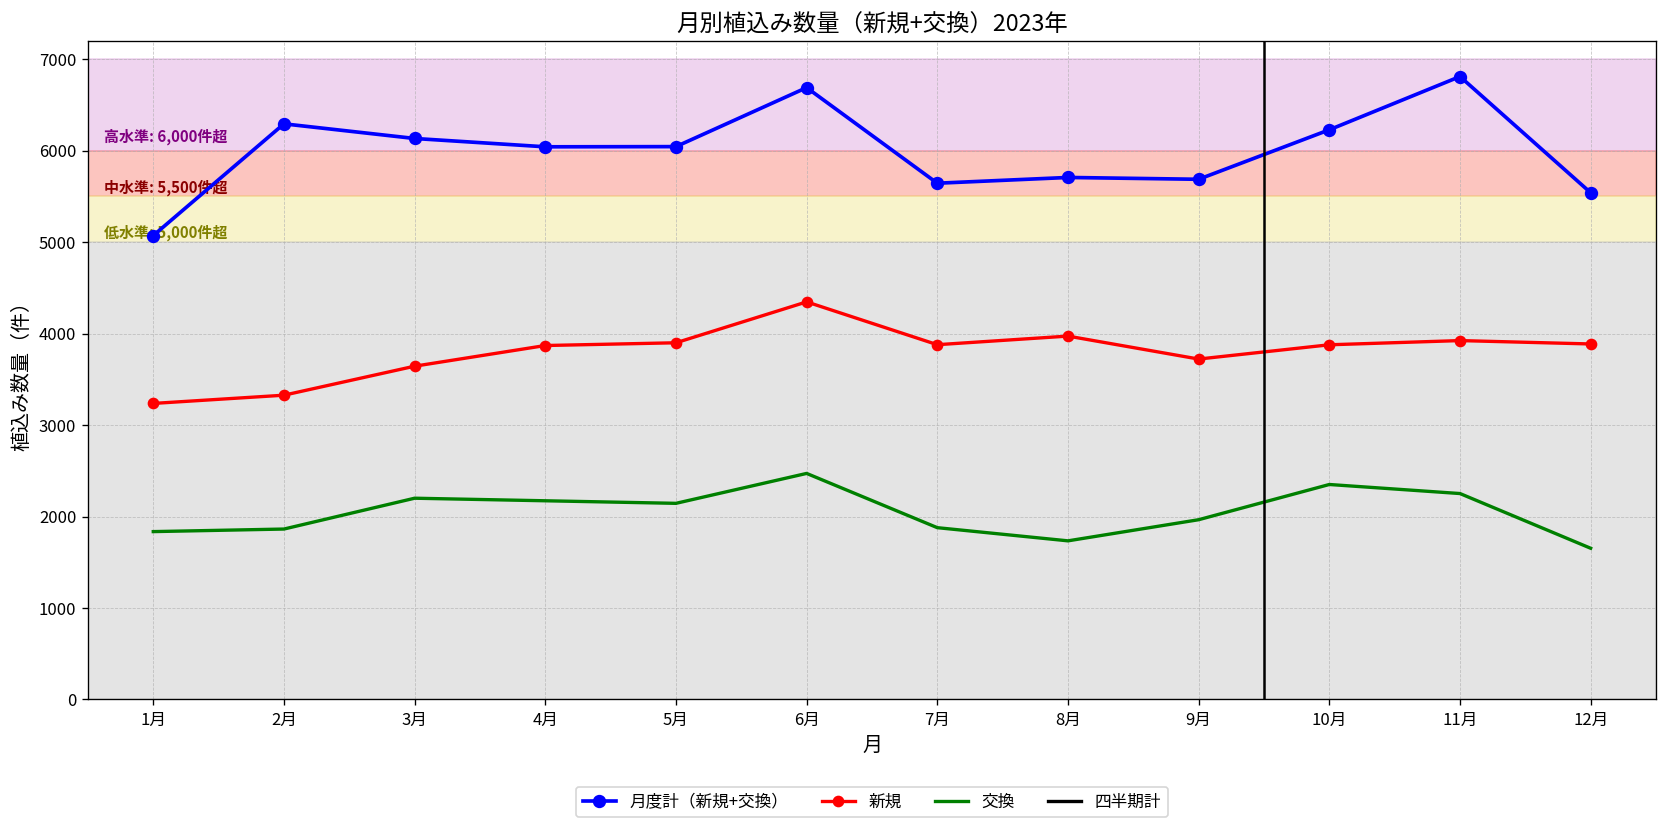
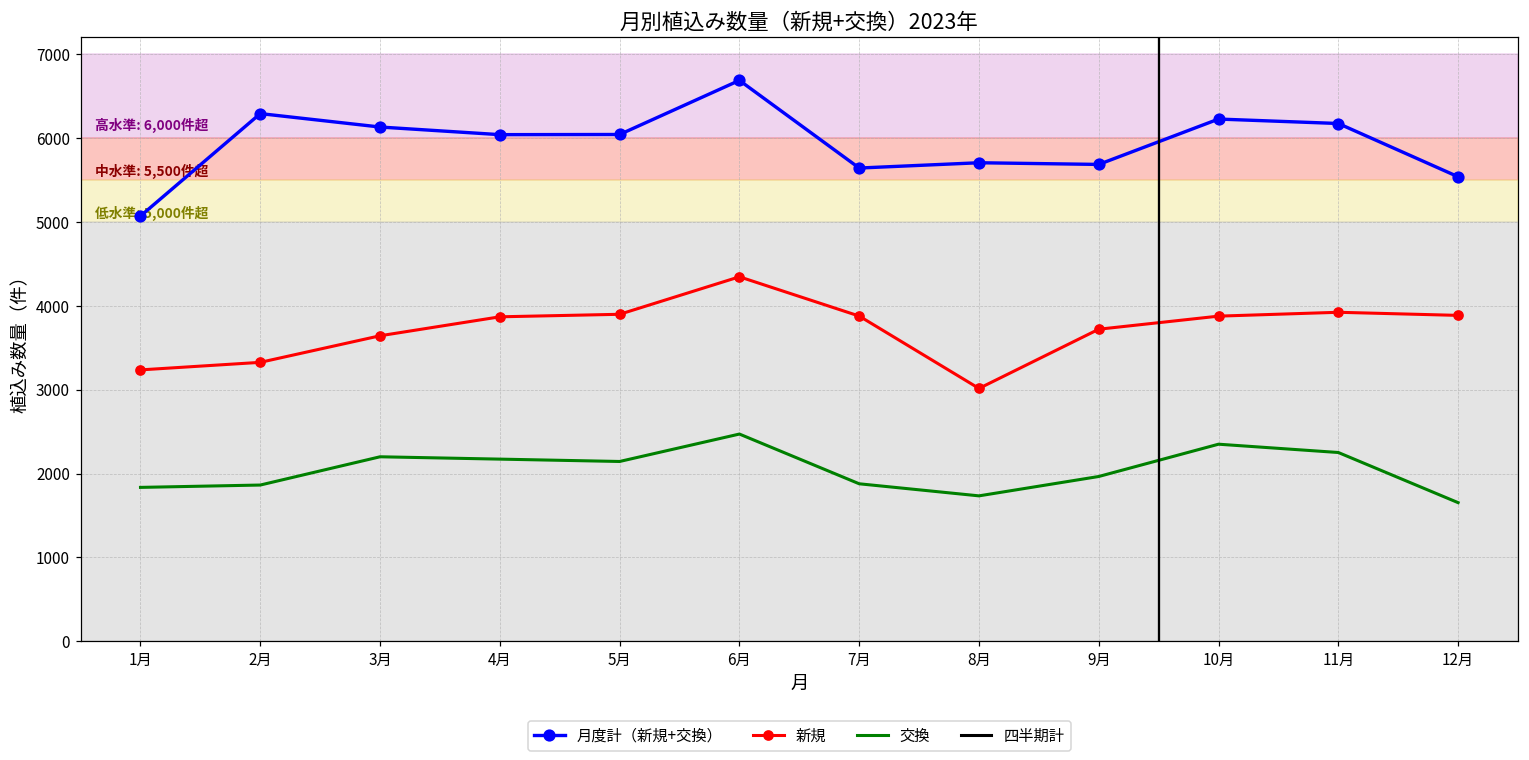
  {
    "月度計（新規+交換）": {
      "2月": 6300,
      "3月": 6100,
      "4月": 6000,
      "5月": 6000,
      "6月": 6700,
      "7月": 5600,
      "8月": 5700,
      "9月": 5700,
      "10月": 6200,
-     "11月": 6800,
+     "11月": 6200,
      "12月": 5500
    },
    "新規": {
      "1月": 3200,
      "2月": 3300,
      "3月": 3600,
      "4月": 3900,
      "5月": 3900,
      "6月": 4300,
      "7月": 3900,
-     "8月": 4000,
+     "8月": 3000,
      "9月": 3700,
      "10月": 3900,
      "11月": 3900,
      "12月": 3900
    },
    "交換": {
      "1月": 1800,
      "2月": 1900,
      "3月": 2200,
      "4月": 2200,
      "5月": 2100,
      "6月": 2500,
      "7月": 1900,
      "8月": 1700,
      "9月": 2000,
      "10月": 2400,
      "11月": 2300,
      "12月": 1700
    }
  }
